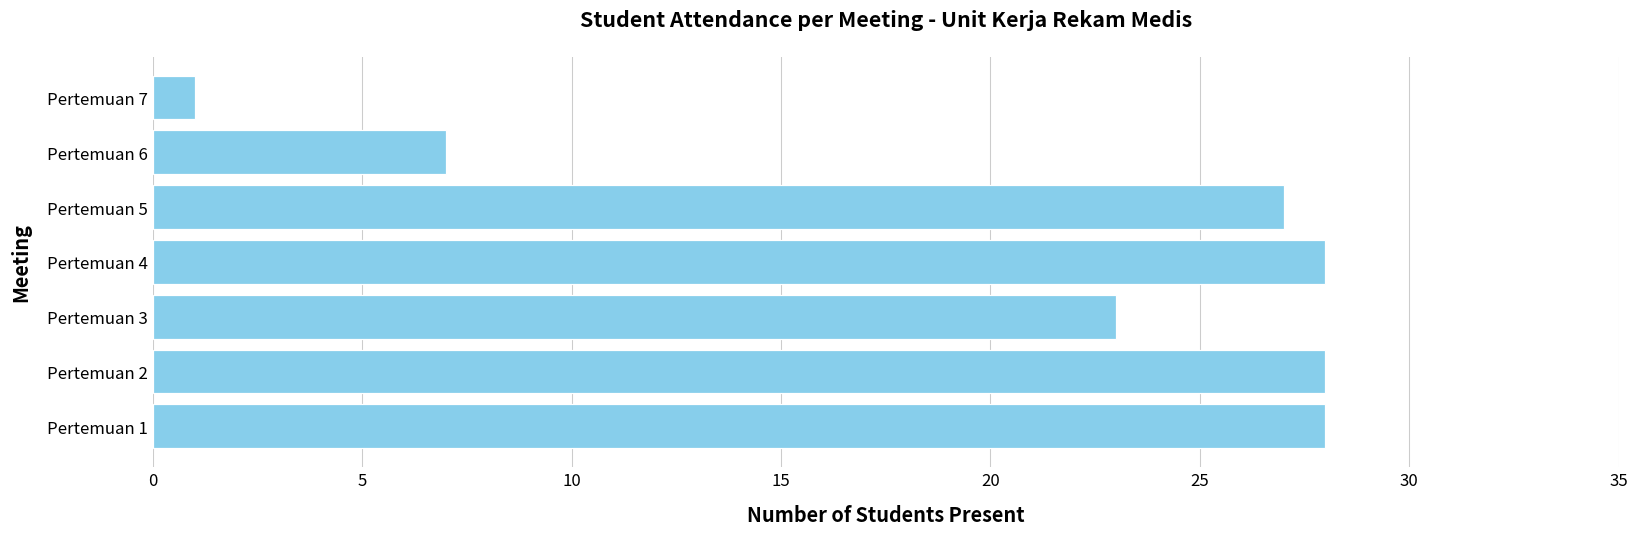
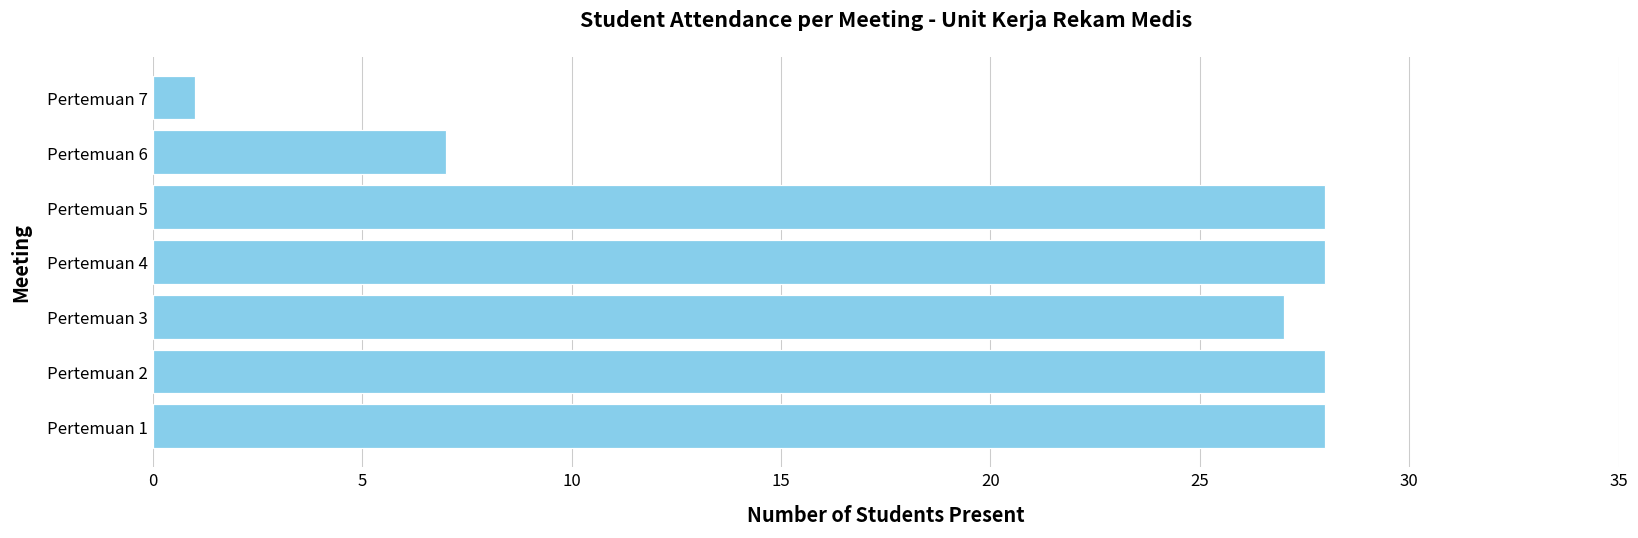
  {
    "Pertemuan 7": 1,
    "Pertemuan 6": 7,
-   "Pertemuan 5": 27,
+   "Pertemuan 5": 28,
    "Pertemuan 4": 28,
-   "Pertemuan 3": 23,
+   "Pertemuan 3": 27,
    "Pertemuan 2": 28,
    "Pertemuan 1": 28
  }
